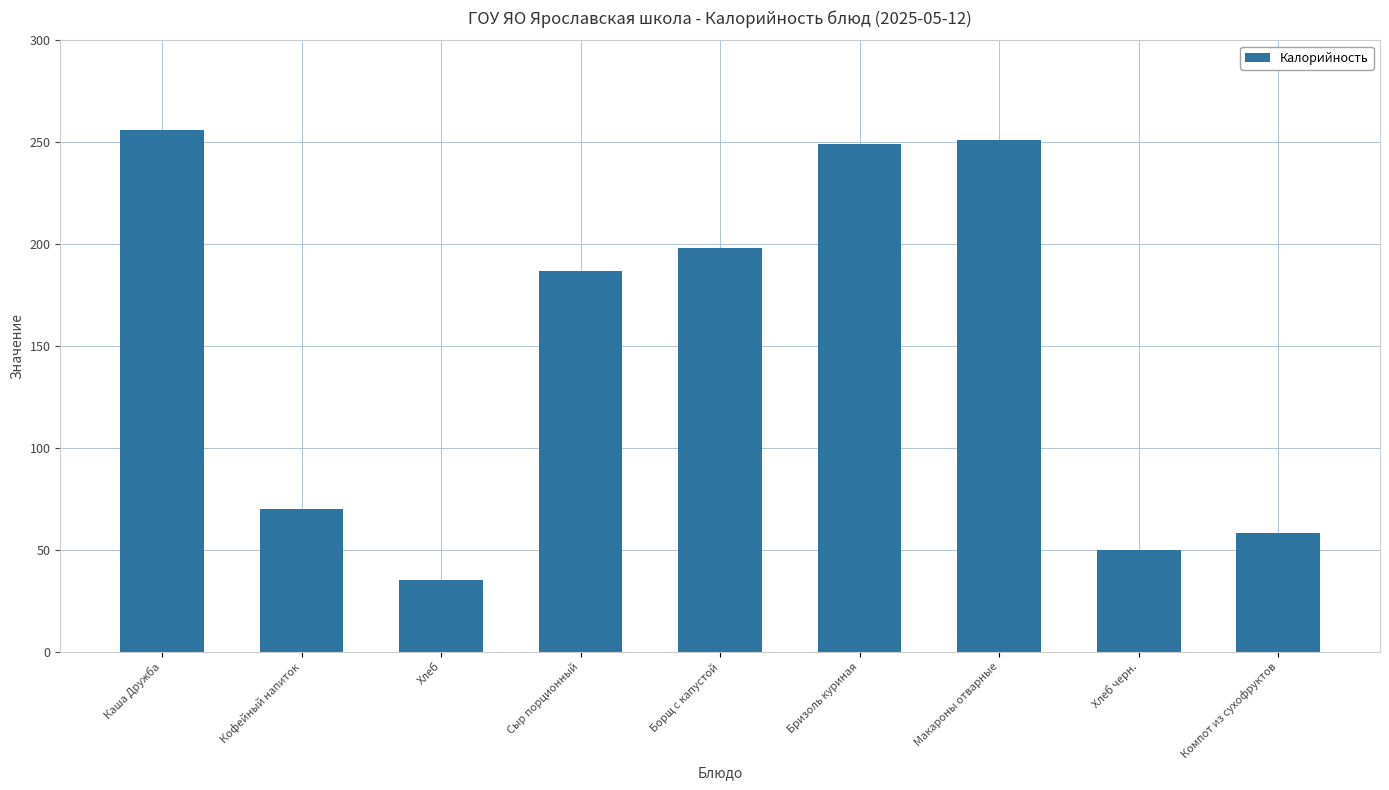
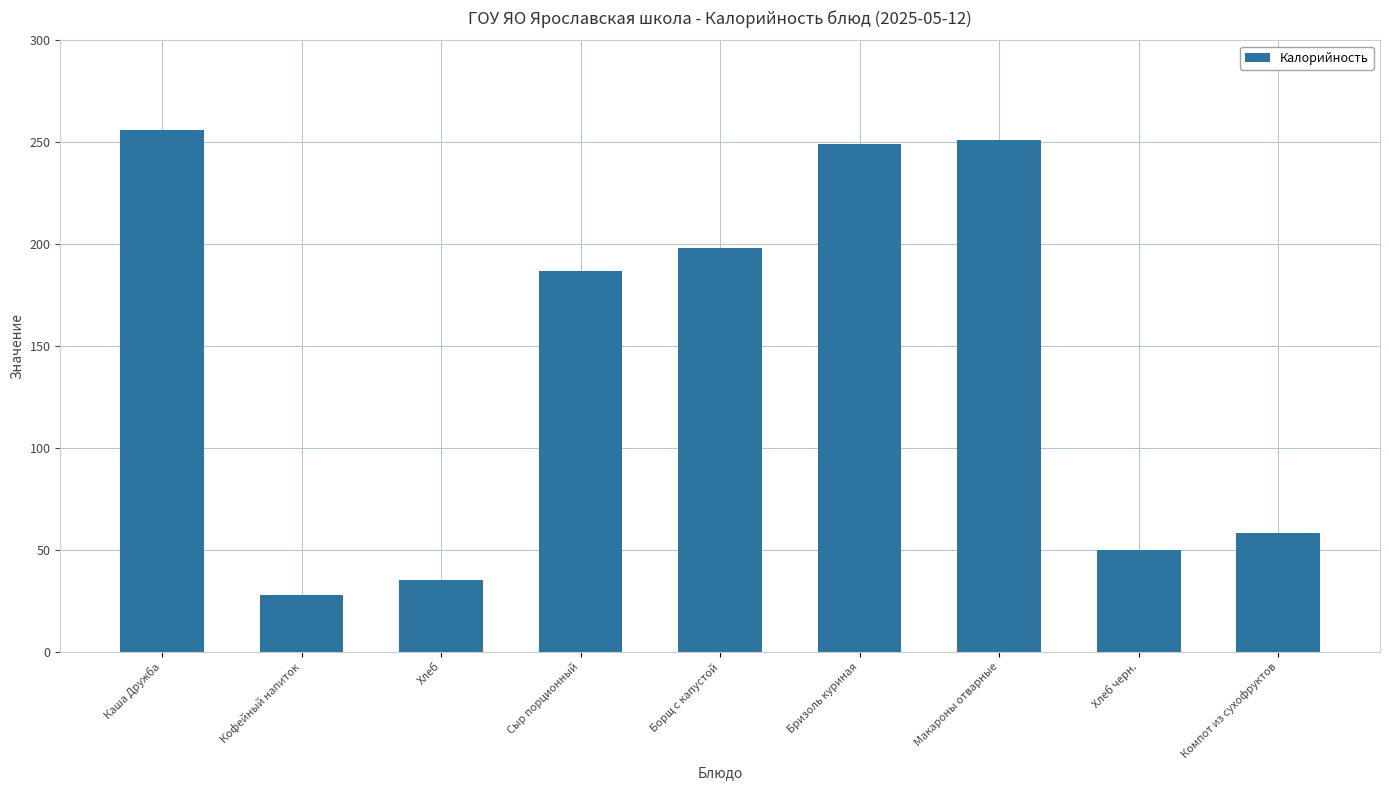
  {
    "Каша Дружба": 256,
-   "Кофейный напиток": 70,
+   "Кофейный напиток": 28,
    "Хлеб": 35,
    "Сыр порционный": 187,
    "Борщ с капустой": 198,
    "Бризоль куриная": 249,
    "Макароны отварные": 251,
    "Хлеб черн.": 50,
    "Компот из сухофруктов": 58
  }
